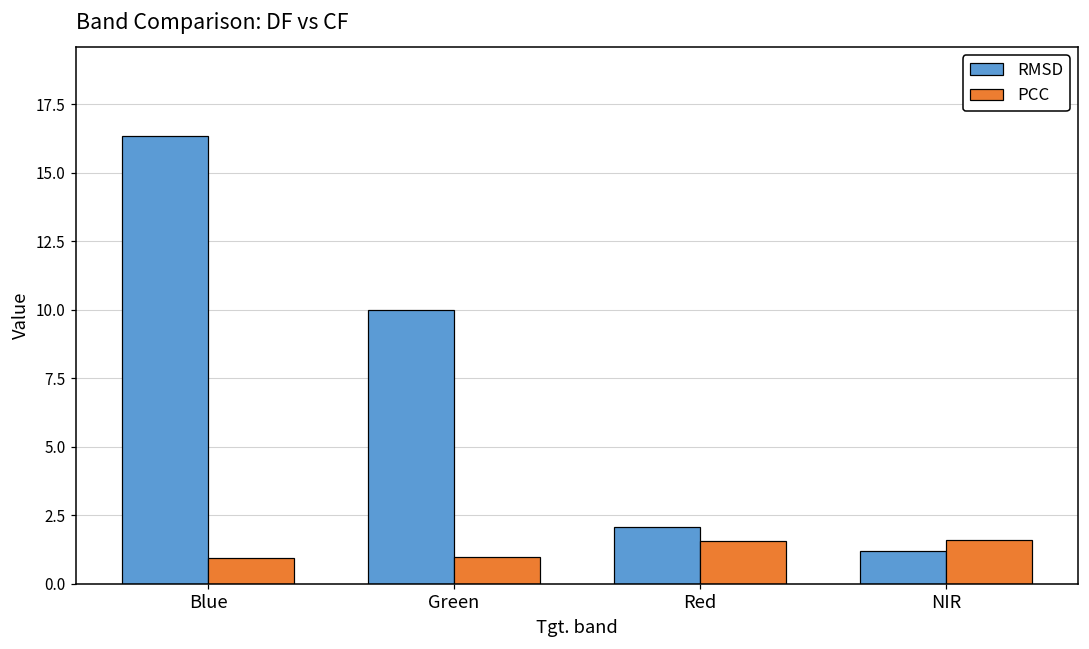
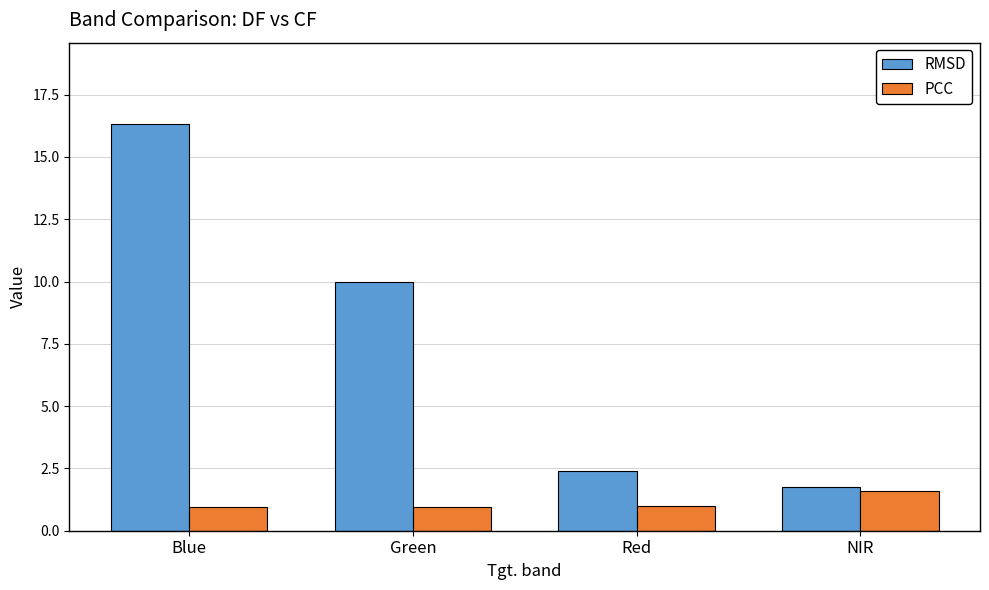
  {
    "RMSD": {
      "Blue": 16.3,
      "Green": 10.0,
-     "Red": 2.1,
-     "NIR": 1.2
+     "Red": 2.4,
+     "NIR": 1.7
    },
    "PCC": {
      "Blue": 1.0,
      "Green": 1.0,
-     "Red": 1.6,
+     "Red": 1.0,
      "NIR": 1.6
    }
  }
